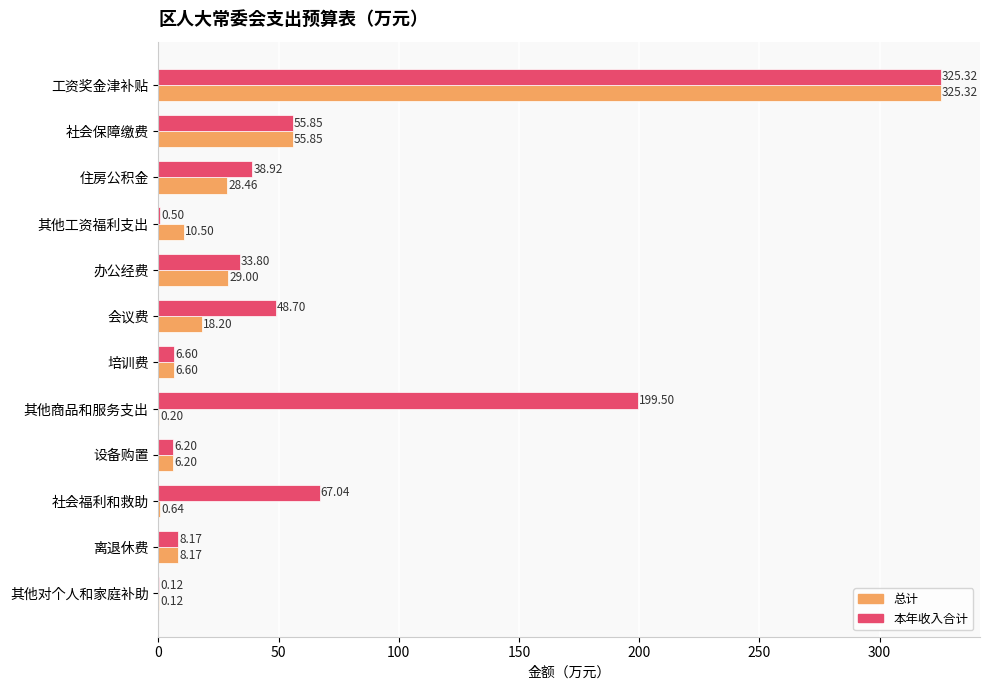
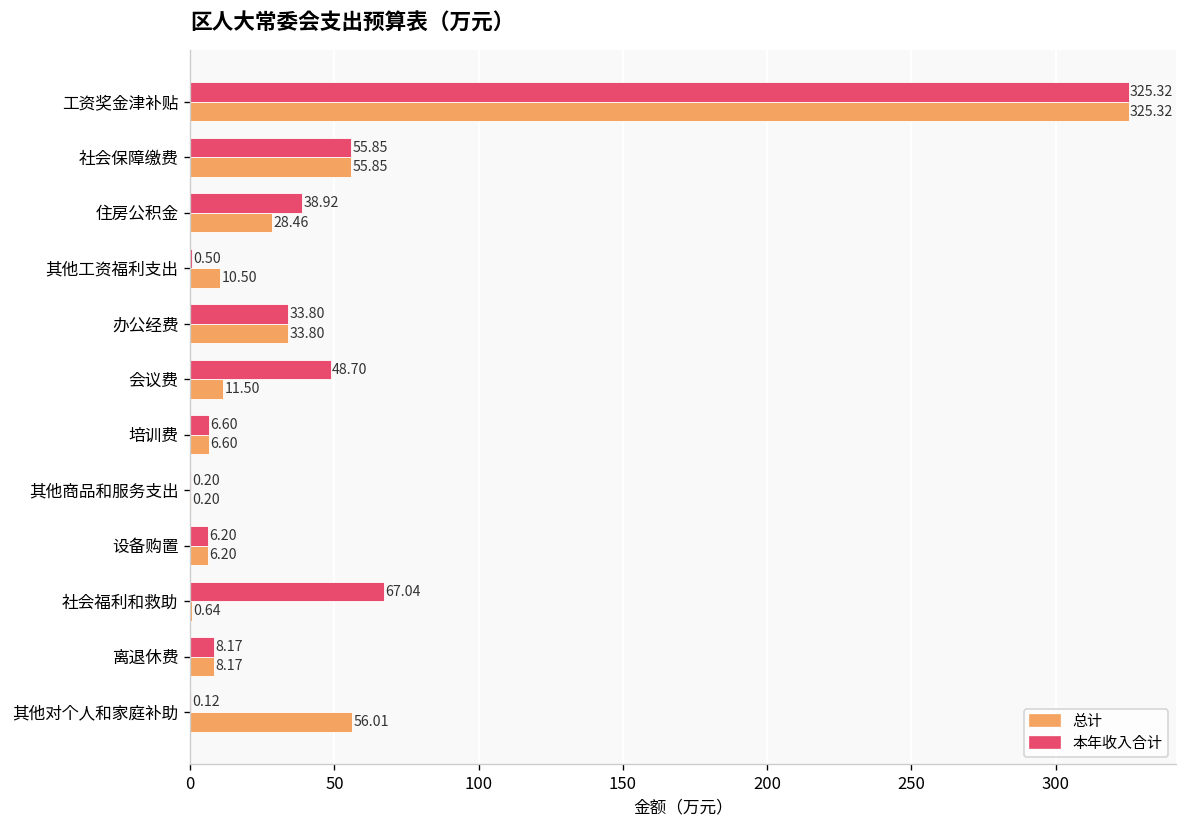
  {
    "总计": {
      "工资奖金津补贴": 325.32,
      "社会保障缴费": 55.85,
      "住房公积金": 28.46,
      "其他工资福利支出": 10.50,
-     "办公经费": 29.00,
-     "会议费": 18.20,
+     "办公经费": 33.80,
+     "会议费": 11.50,
      "培训费": 6.60,
      "其他商品和服务支出": 0.20,
      "设备购置": 6.20,
      "社会福利和救助": 0.64,
      "离退休费": 8.17,
-     "其他对个人和家庭补助": 0.12
+     "其他对个人和家庭补助": 56.01
    },
    "本年收入合计": {
      "工资奖金津补贴": 325.32,
      "社会保障缴费": 55.85,
      "住房公积金": 38.92,
      "其他工资福利支出": 0.50,
      "办公经费": 33.80,
      "会议费": 48.70,
      "培训费": 6.60,
-     "其他商品和服务支出": 199.50,
+     "其他商品和服务支出": 0.20,
      "设备购置": 6.20,
      "社会福利和救助": 67.04,
      "离退休费": 8.17,
      "其他对个人和家庭补助": 0.12
    }
  }
